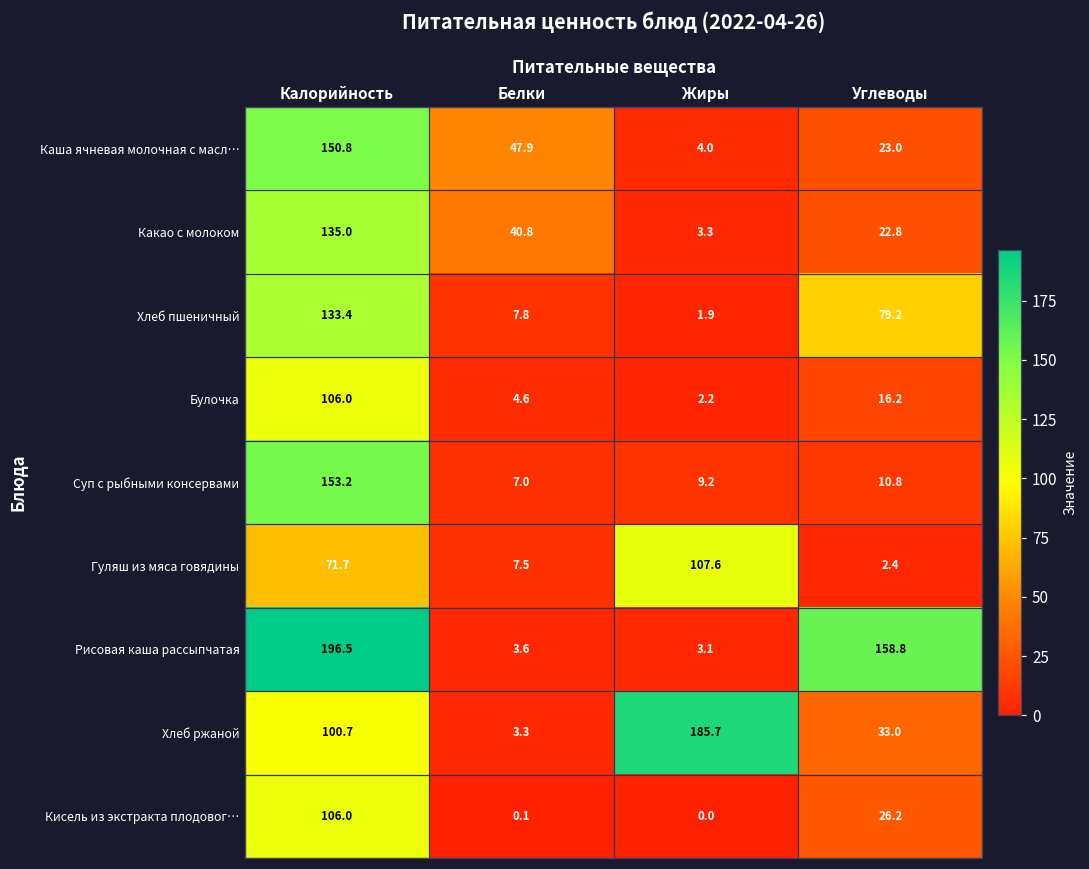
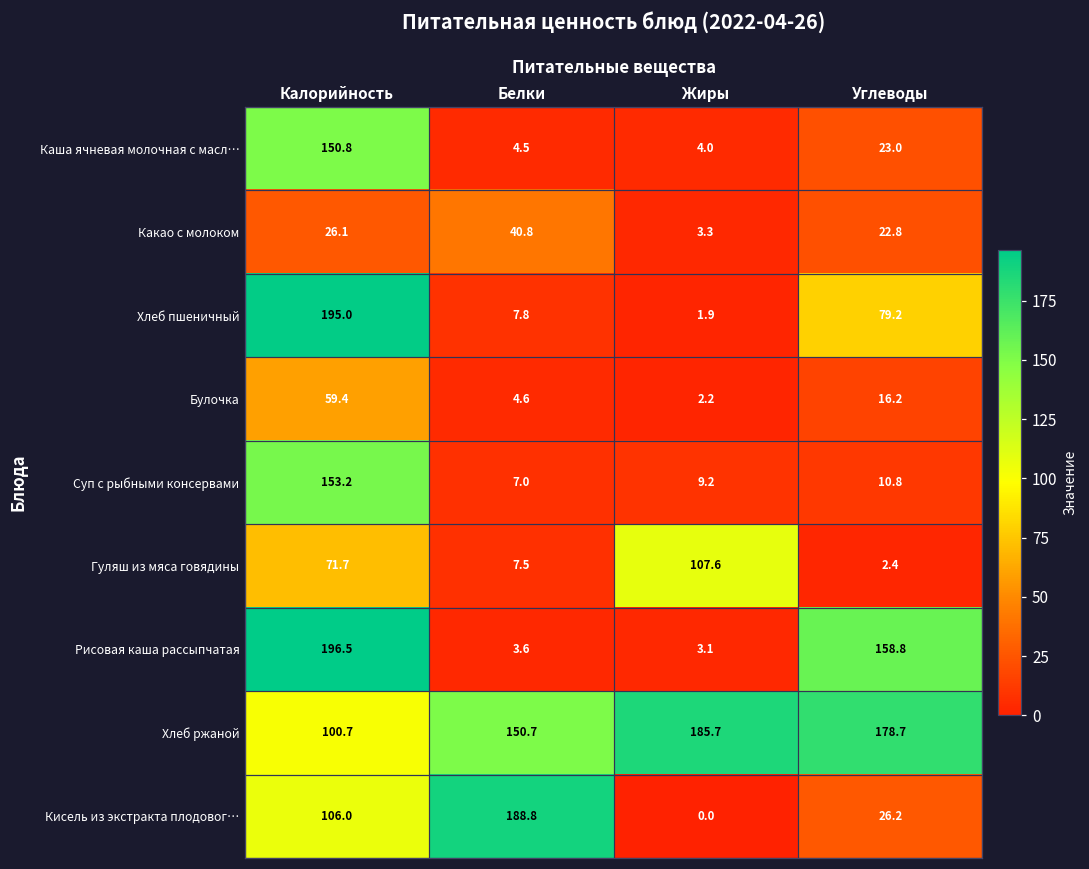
  {
    "Каша ячневая молочная с масл…": {
      "Калорийность": 150.8,
-     "Белки": 47.9,
+     "Белки": 4.5,
      "Жиры": 4.0,
      "Углеводы": 23.0
    },
    "Какао с молоком": {
-     "Калорийность": 135.0,
+     "Калорийность": 26.1,
      "Белки": 40.8,
      "Жиры": 3.3,
      "Углеводы": 22.8
    },
    "Хлеб пшеничный": {
-     "Калорийность": 133.4,
+     "Калорийность": 195.0,
      "Белки": 7.8,
      "Жиры": 1.9,
      "Углеводы": 79.2
    },
    "Булочка": {
-     "Калорийность": 106.0,
+     "Калорийность": 59.4,
      "Белки": 4.6,
      "Жиры": 2.2,
      "Углеводы": 16.2
    },
    "Суп с рыбными консервами": {
      "Калорийность": 153.2,
      "Белки": 7.0,
      "Жиры": 9.2,
      "Углеводы": 10.8
    },
    "Гуляш из мяса говядины": {
      "Калорийность": 71.7,
      "Белки": 7.5,
      "Жиры": 107.6,
      "Углеводы": 2.4
    },
    "Рисовая каша рассыпчатая": {
      "Калорийность": 196.5,
      "Белки": 3.6,
      "Жиры": 3.1,
      "Углеводы": 158.8
    },
    "Хлеб ржаной": {
      "Калорийность": 100.7,
-     "Белки": 3.3,
+     "Белки": 150.7,
      "Жиры": 185.7,
-     "Углеводы": 33.0
+     "Углеводы": 178.7
    },
    "Кисель из экстракта плодовог…": {
      "Калорийность": 106.0,
-     "Белки": 0.1,
+     "Белки": 188.8,
      "Жиры": 0.0,
      "Углеводы": 26.2
    }
  }
